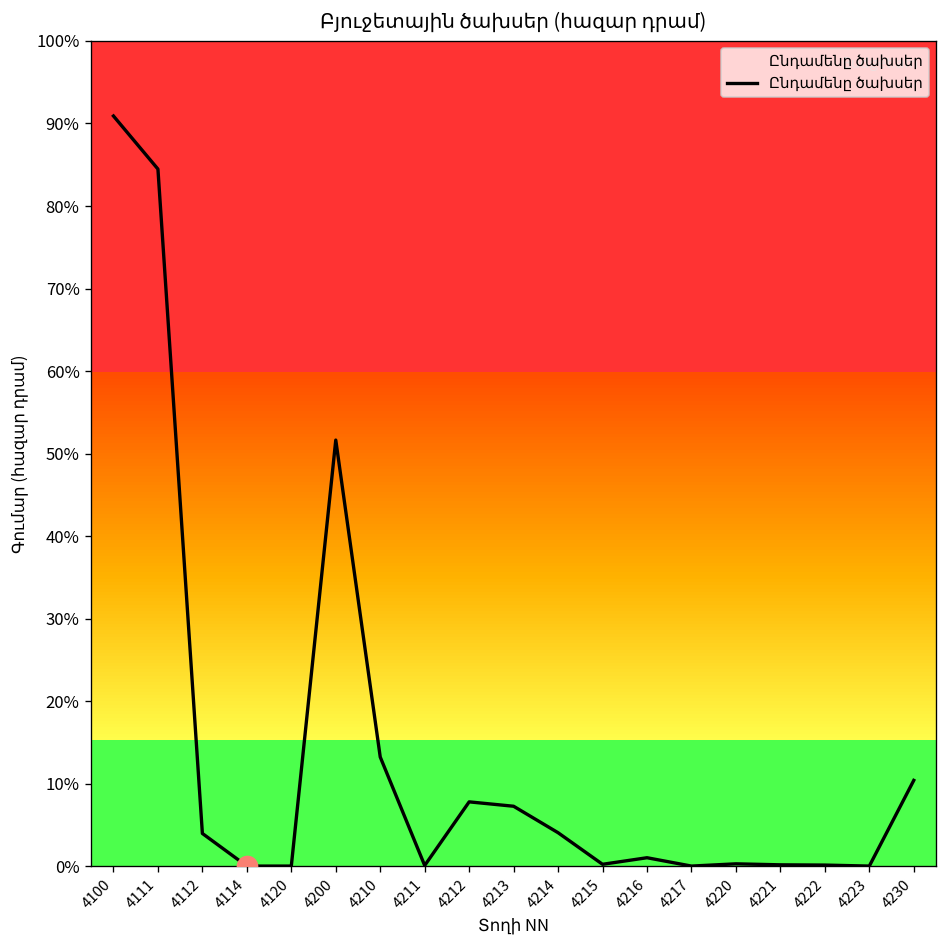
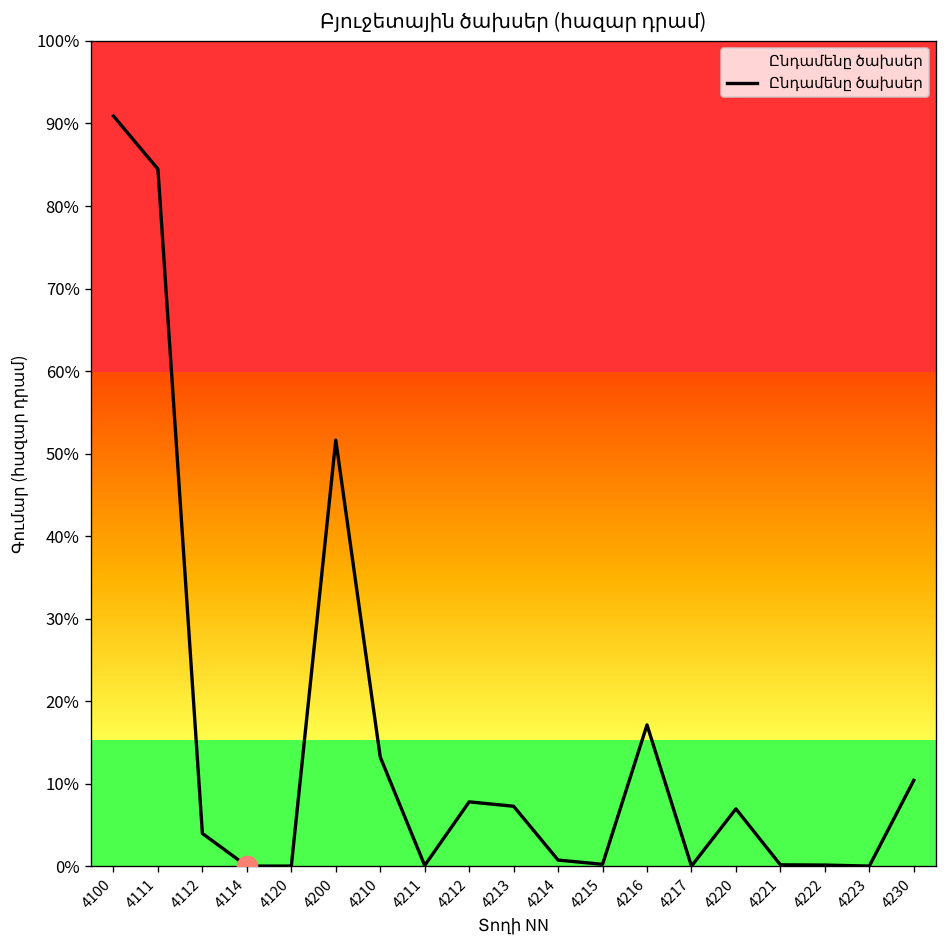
  {
    "Ընդամենը ծախսեր": {
      "4100": "91%",
      "4111": "84%",
      "4112": "4%",
      "4120": "0%",
      "4200": "52%",
      "4210": "13%",
      "4211": "0%",
      "4212": "8%",
      "4213": "7%",
-     "4214": "4%",
+     "4214": "1%",
      "4215": "0%",
-     "4216": "1%",
+     "4216": "17%",
      "4217": "0%",
-     "4220": "0%",
+     "4220": "7%",
      "4221": "0%",
      "4222": "0%",
      "4223": "0%",
      "4230": "10%"
    }
  }
